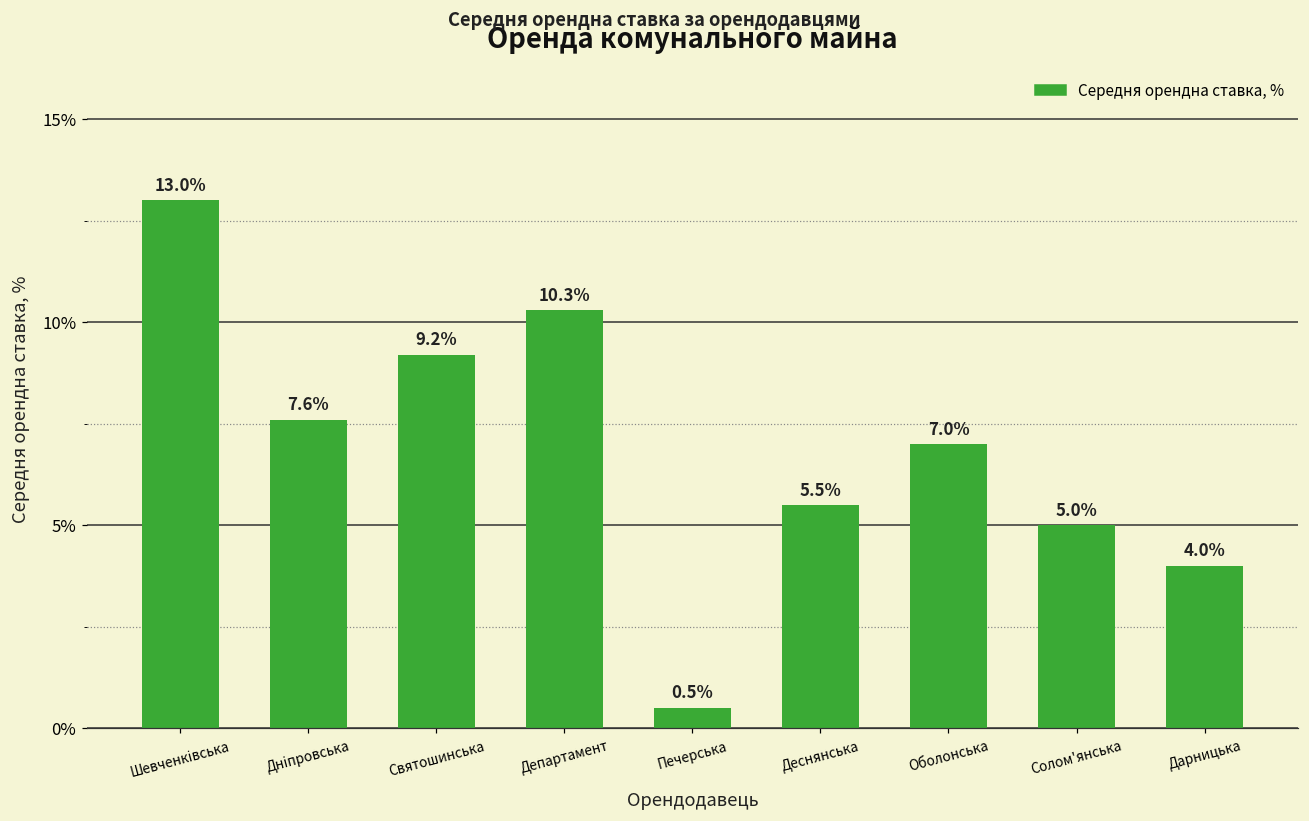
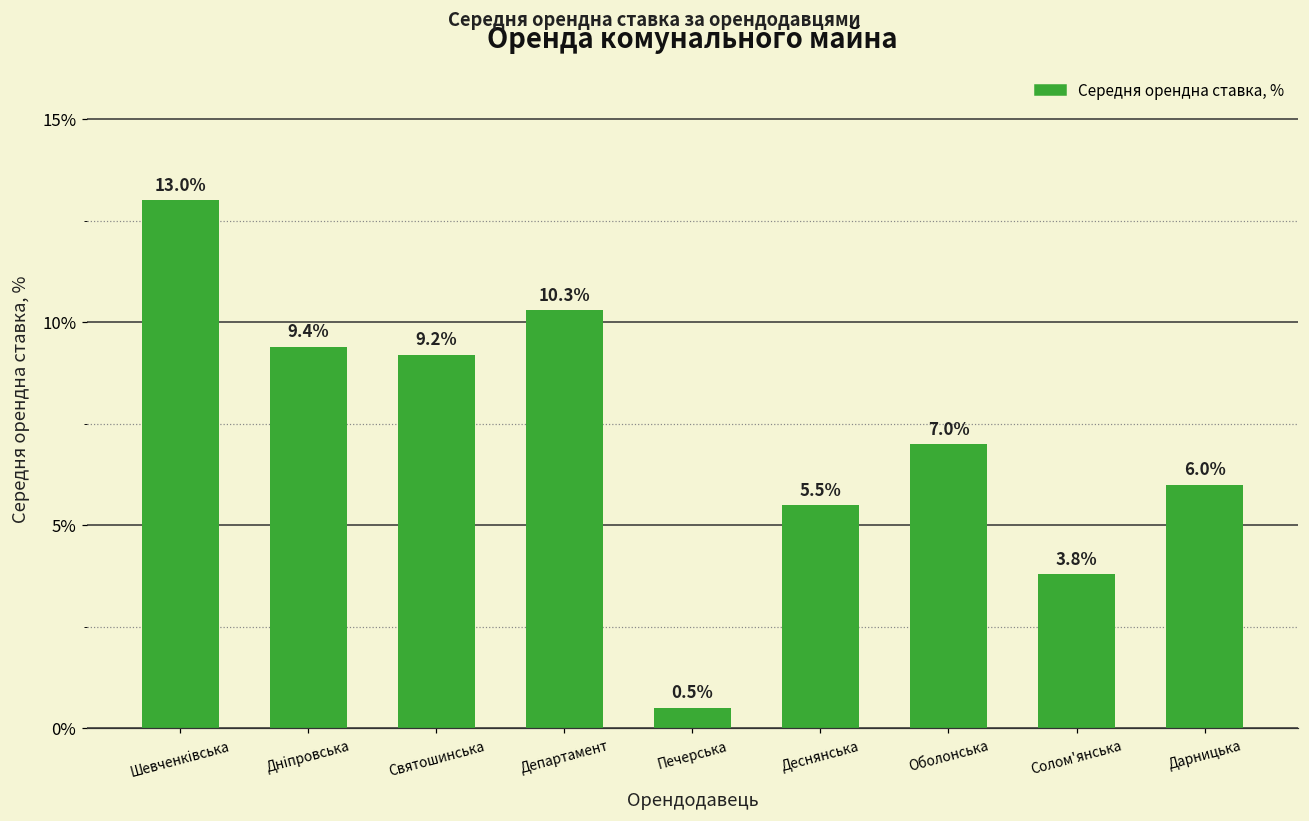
  {
    "Шевченківська": "13.0%",
-   "Дніпровська": "7.6%",
+   "Дніпровська": "9.4%",
    "Святошинська": "9.2%",
    "Департамент": "10.3%",
    "Печерська": "0.5%",
    "Деснянська": "5.5%",
    "Оболонська": "7.0%",
-   "Солом'янська": "5.0%",
-   "Дарницька": "4.0%"
+   "Солом'янська": "3.8%",
+   "Дарницька": "6.0%"
  }
